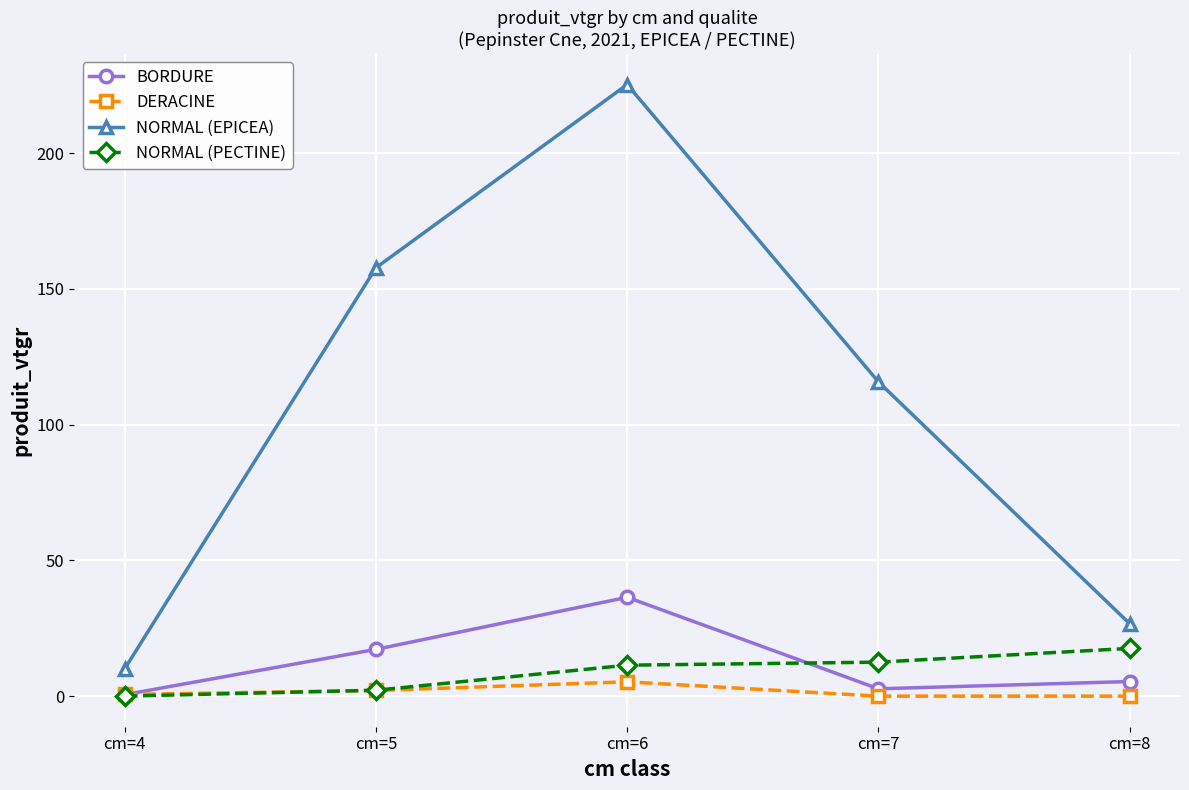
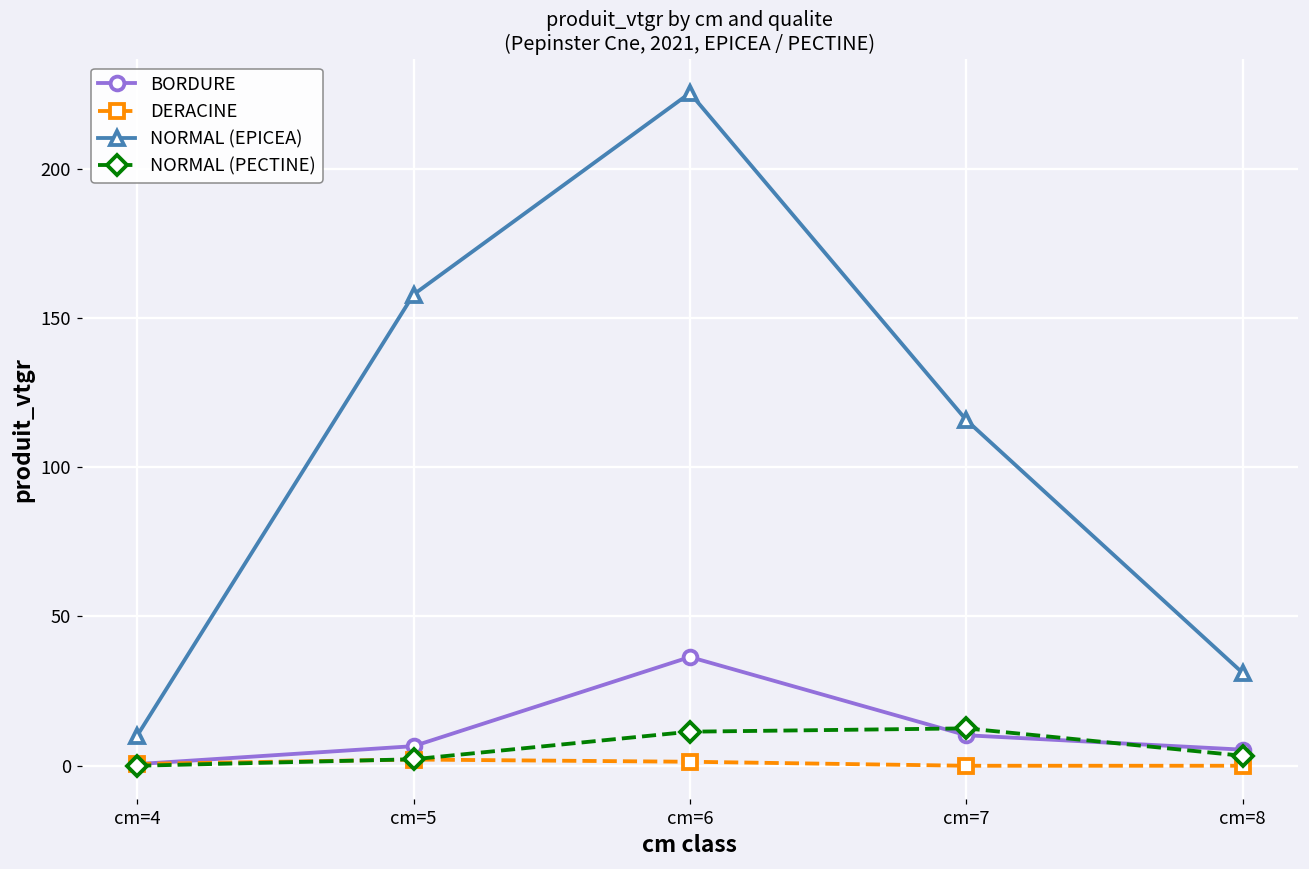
  {
    "BORDURE": {
-     "cm=5": 17,
+     "cm=5": 7,
      "cm=6": 36,
-     "cm=7": 3,
+     "cm=7": 10,
      "cm=8": 5
    },
    "DERACINE": {
-     "cm=6": 5,
+     "cm=6": 1,
      "cm=7": 0,
      "cm=8": 0
    },
    "NORMAL (EPICEA)": {
      "cm=4": 10,
      "cm=5": 158,
      "cm=6": 225,
      "cm=7": 116,
-     "cm=8": 27
+     "cm=8": 31
    },
    "NORMAL (PECTINE)": {
      "cm=6": 11,
      "cm=7": 13,
-     "cm=8": 18
+     "cm=8": 3
    }
  }
